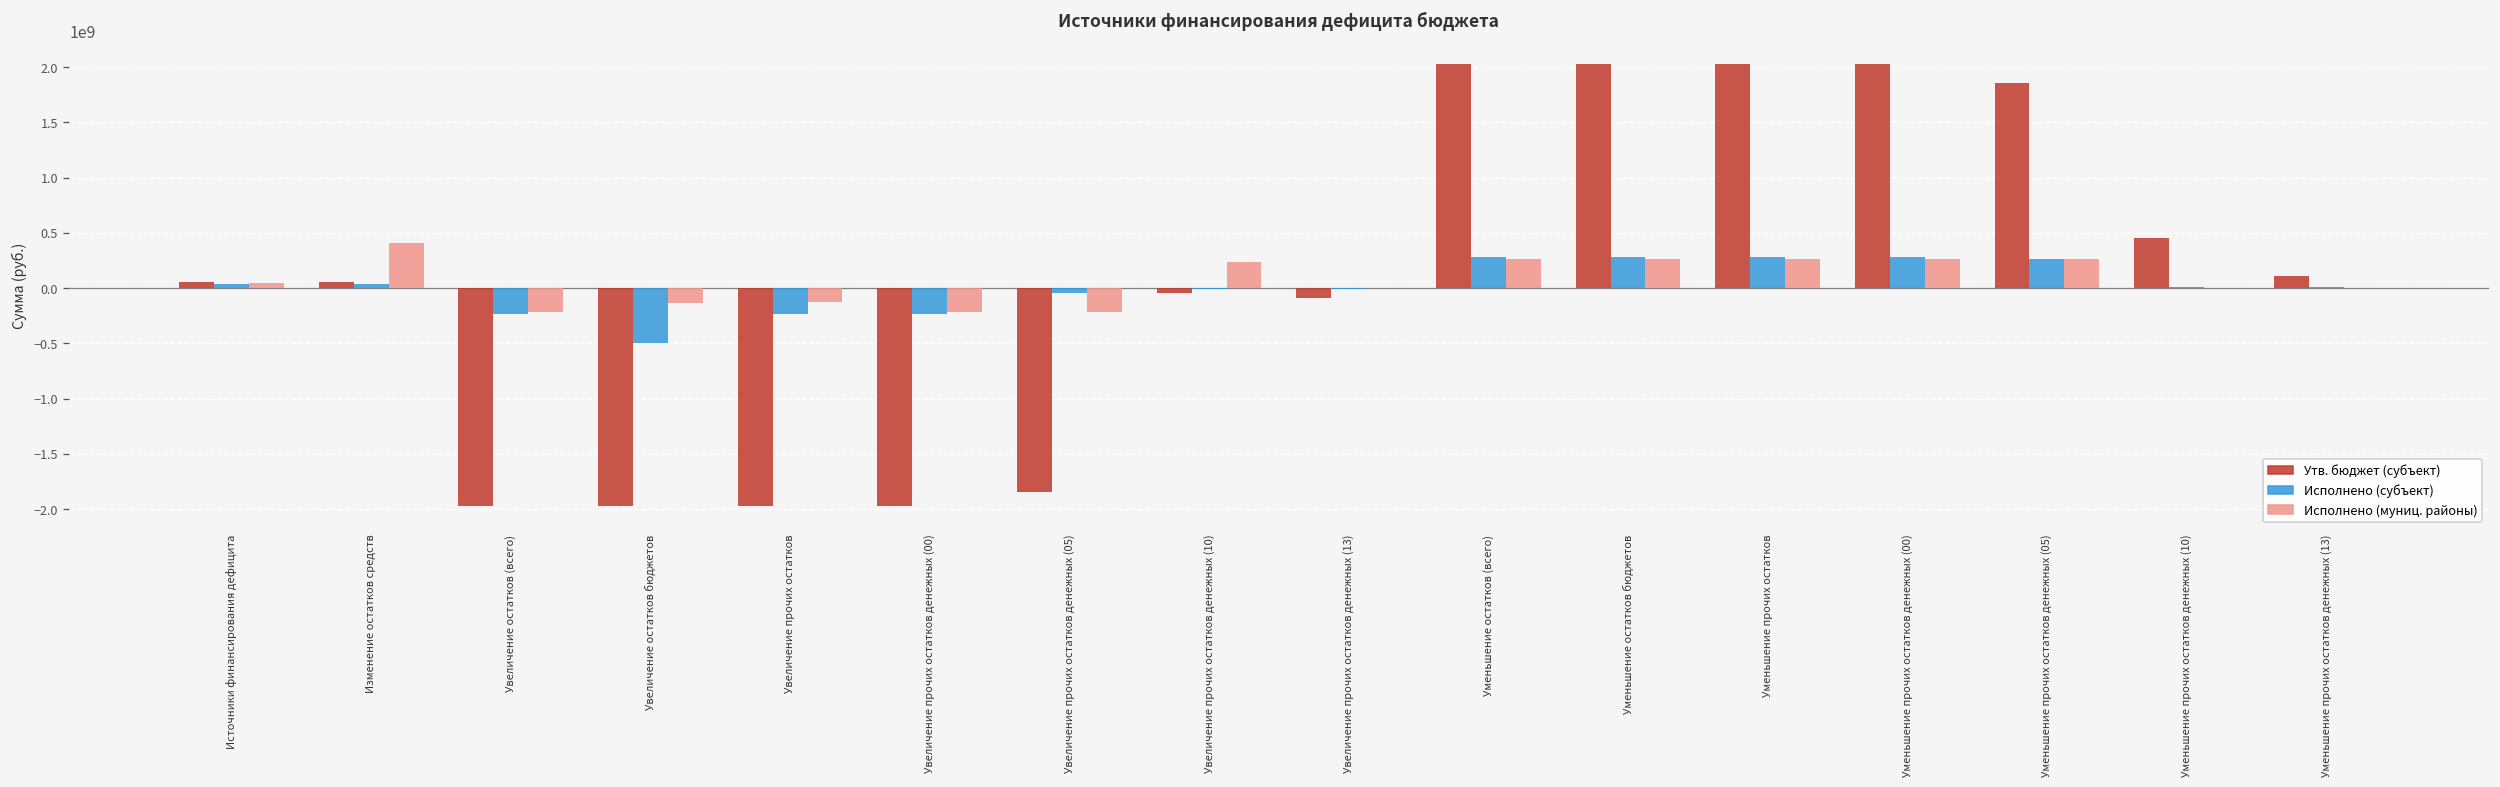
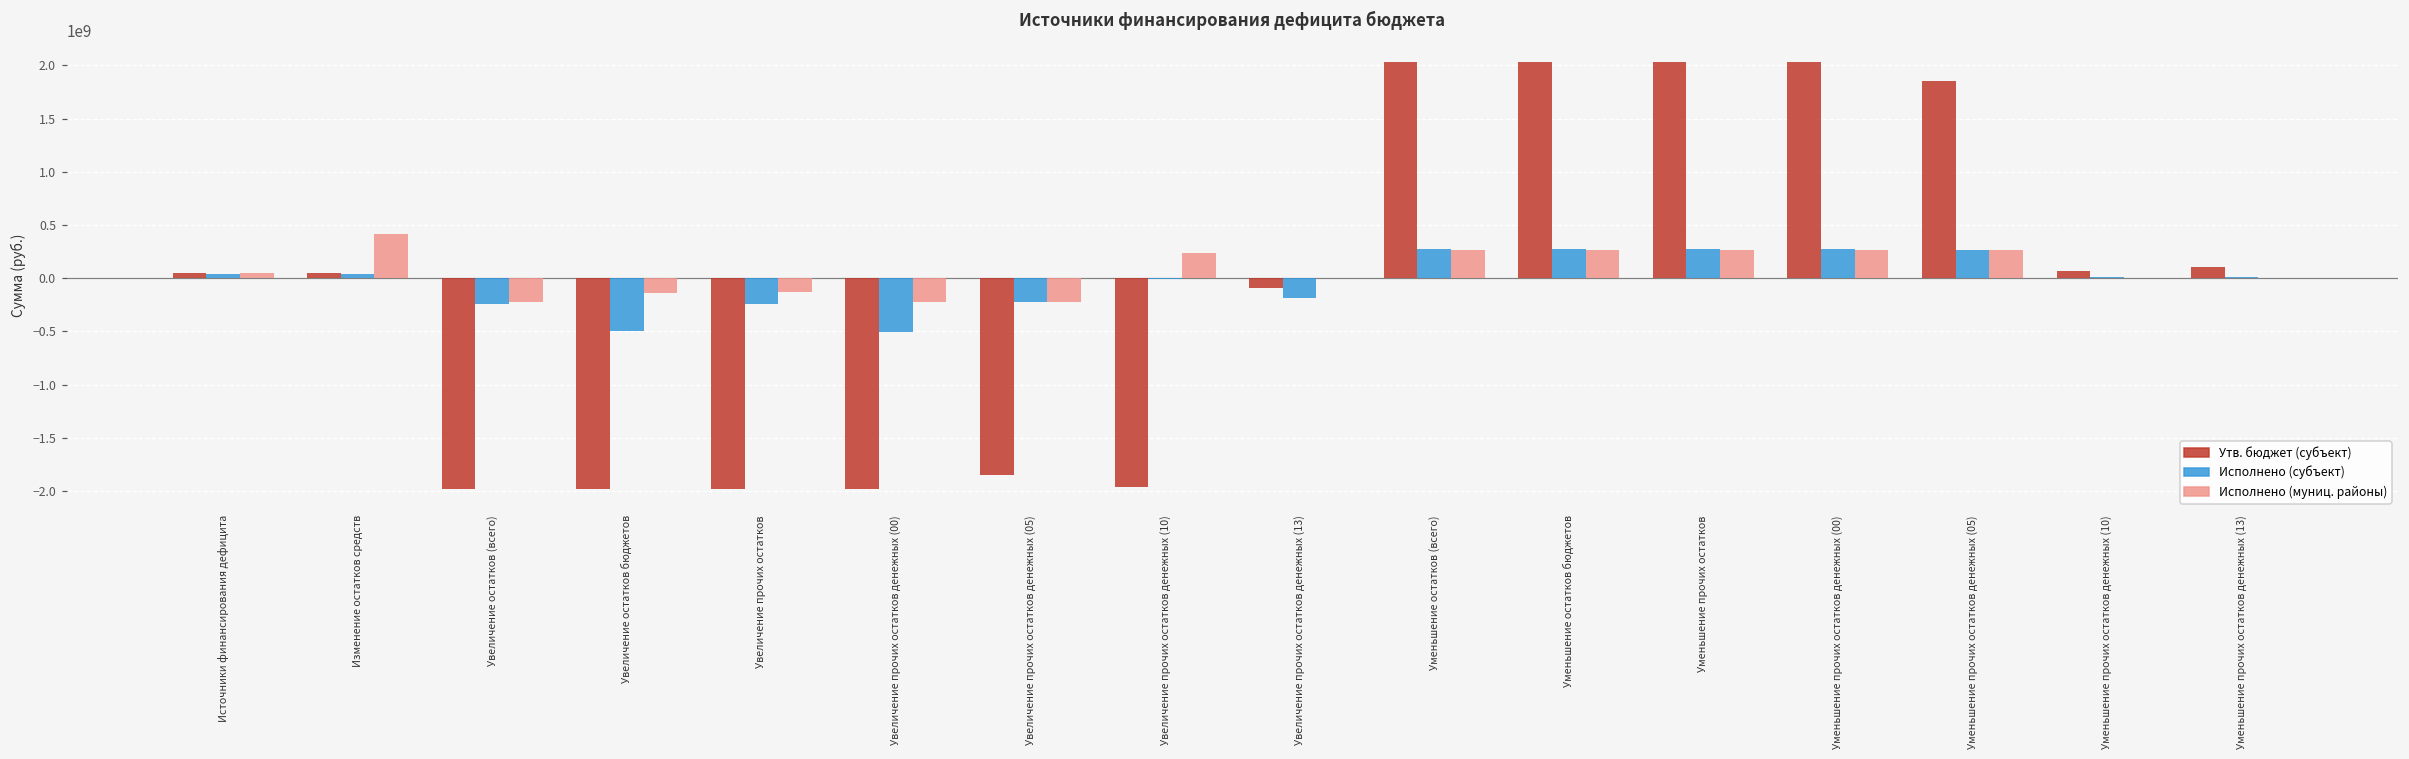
  {
    "Утв. бюджет (субъект)": {
      "Источники финансирования дефицита": 100000000,
      "Изменение остатков средств": 100000000,
      "Увеличение остатков (всего)": -2000000000,
      "Увеличение остатков бюджетов": -2000000000,
      "Увеличение прочих остатков": -2000000000,
      "Увеличение прочих остатков денежных (00)": -2000000000,
      "Увеличение прочих остатков денежных (05)": -1800000000,
-     "Увеличение прочих остатков денежных (10)": 0,
+     "Увеличение прочих остатков денежных (10)": -2000000000,
      "Увеличение прочих остатков денежных (13)": -100000000,
      "Уменьшение остатков (всего)": 2000000000,
      "Уменьшение остатков бюджетов": 2000000000,
      "Уменьшение прочих остатков": 2000000000,
      "Уменьшение прочих остатков денежных (00)": 2000000000,
      "Уменьшение прочих остатков денежных (05)": 1900000000,
-     "Уменьшение прочих остатков денежных (10)": 500000000,
+     "Уменьшение прочих остатков денежных (10)": 100000000,
      "Уменьшение прочих остатков денежных (13)": 100000000
    },
    "Исполнено (субъект)": {
      "Источники финансирования дефицита": 0,
      "Изменение остатков средств": 0,
      "Увеличение остатков (всего)": -200000000,
      "Увеличение остатков бюджетов": -500000000,
      "Увеличение прочих остатков": -200000000,
-     "Увеличение прочих остатков денежных (00)": -200000000,
-     "Увеличение прочих остатков денежных (05)": 0,
-     "Увеличение прочих остатков денежных (13)": 0,
+     "Увеличение прочих остатков денежных (00)": -500000000,
+     "Увеличение прочих остатков денежных (05)": -200000000,
+     "Увеличение прочих остатков денежных (13)": -200000000,
      "Уменьшение остатков (всего)": 300000000,
      "Уменьшение остатков бюджетов": 300000000,
      "Уменьшение прочих остатков": 300000000,
      "Уменьшение прочих остатков денежных (00)": 300000000,
      "Уменьшение прочих остатков денежных (05)": 300000000
    },
    "Исполнено (муниц. районы)": {
      "Источники финансирования дефицита": 0,
      "Изменение остатков средств": 400000000,
      "Увеличение остатков (всего)": -200000000,
      "Увеличение остатков бюджетов": -100000000,
      "Увеличение прочих остатков": -100000000,
      "Увеличение прочих остатков денежных (00)": -200000000,
      "Увеличение прочих остатков денежных (05)": -200000000,
      "Увеличение прочих остатков денежных (10)": 200000000,
      "Увеличение прочих остатков денежных (13)": 0,
      "Уменьшение остатков (всего)": 300000000,
      "Уменьшение остатков бюджетов": 300000000,
      "Уменьшение прочих остатков": 300000000,
      "Уменьшение прочих остатков денежных (00)": 300000000,
      "Уменьшение прочих остатков денежных (05)": 300000000,
      "Уменьшение прочих остатков денежных (10)": 0,
      "Уменьшение прочих остатков денежных (13)": 0
    }
  }
